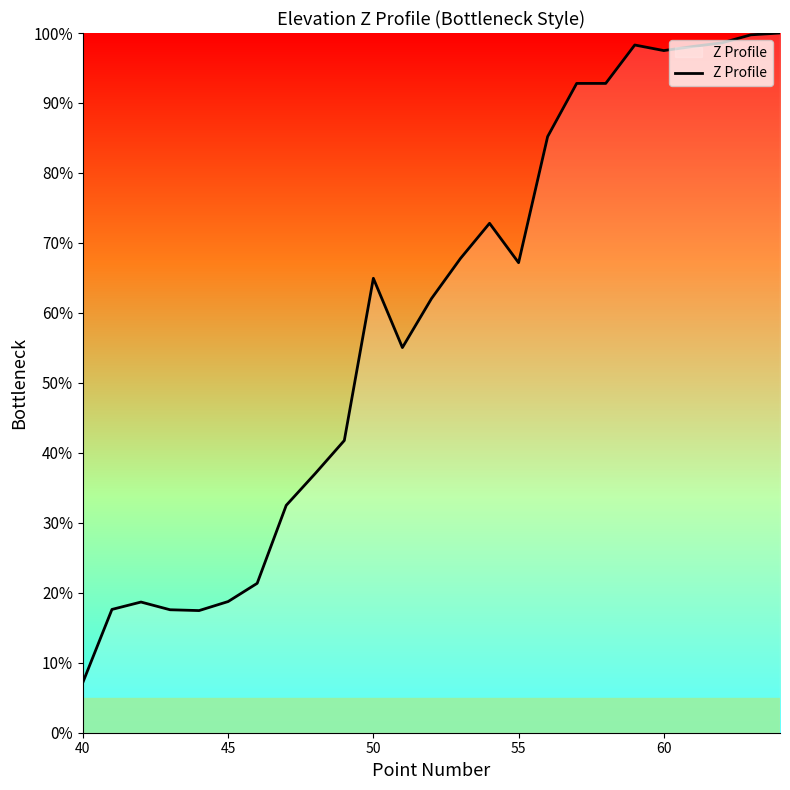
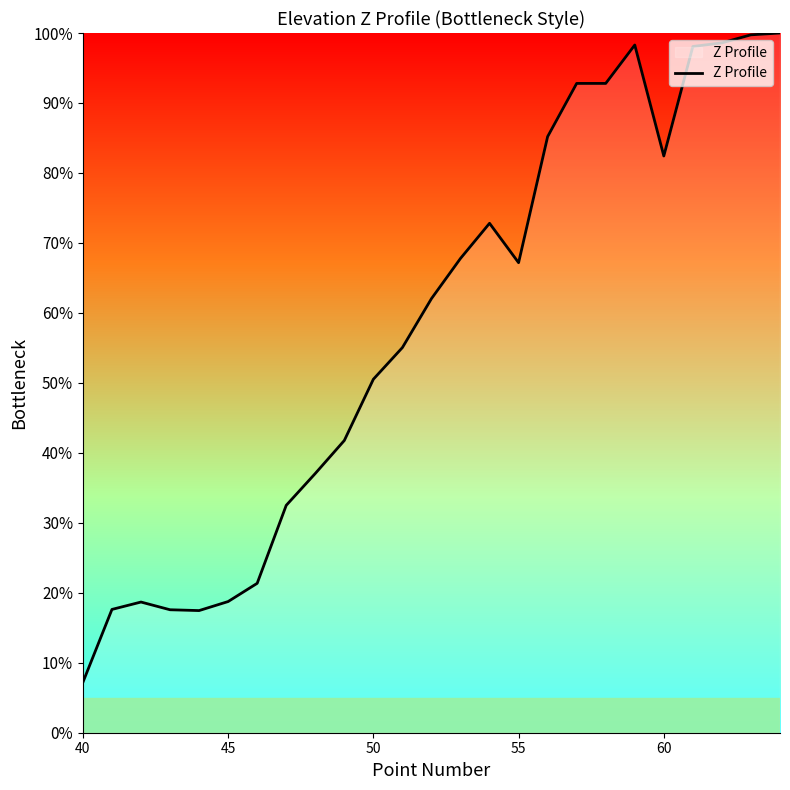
  {
    "40": "7%",
    "45": "19%",
-   "50": "65%",
+   "50": "51%",
    "55": "67%",
-   "60": "97%"
+   "60": "82%"
  }
